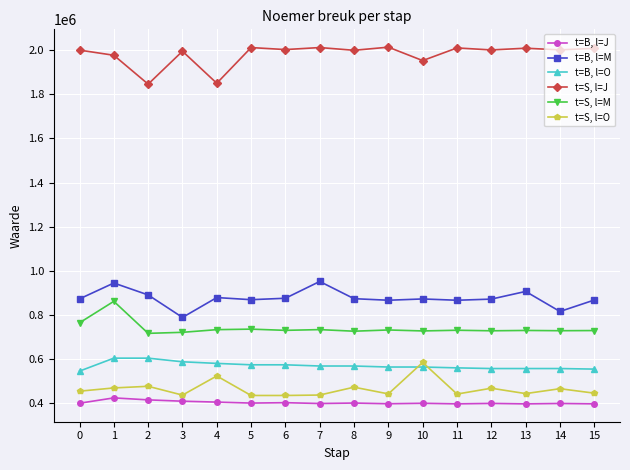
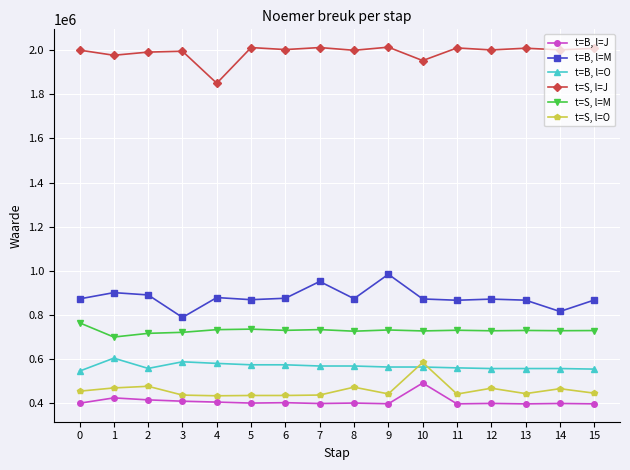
  {
    "t=B, l=J": {
      "0": 400000,
      "1": 420000,
      "2": 420000,
      "3": 410000,
      "4": 410000,
      "5": 400000,
      "6": 400000,
      "7": 400000,
      "8": 400000,
      "9": 400000,
-     "10": 400000,
+     "10": 490000,
      "11": 400000,
      "12": 400000,
      "13": 400000,
      "14": 400000,
      "15": 400000
    },
    "t=B, l=M": {
      "0": 870000,
-     "1": 940000,
+     "1": 900000,
      "2": 890000,
      "3": 790000,
      "4": 880000,
      "5": 870000,
      "6": 880000,
      "7": 950000,
      "8": 870000,
-     "9": 870000,
+     "9": 980000,
      "10": 870000,
      "11": 870000,
      "12": 870000,
-     "13": 910000,
+     "13": 870000,
      "14": 820000,
      "15": 870000
    },
    "t=B, l=O": {
      "0": 550000,
      "1": 600000,
-     "2": 600000,
+     "2": 560000,
      "3": 590000,
      "4": 580000,
      "5": 570000,
      "6": 570000,
      "7": 570000,
      "8": 570000,
      "9": 560000,
      "10": 560000,
      "11": 560000,
      "12": 560000,
      "13": 560000,
      "14": 560000,
      "15": 550000
    },
    "t=S, l=J": {
      "0": 2000000,
      "1": 1980000,
-     "2": 1850000,
+     "2": 1990000,
      "3": 1990000,
      "4": 1850000,
      "5": 2010000,
      "6": 2000000,
      "7": 2010000,
      "8": 2000000,
      "9": 2010000,
      "10": 1950000,
      "11": 2010000,
      "12": 2000000,
      "13": 2010000
    },
    "t=S, l=M": {
      "0": 760000,
-     "1": 860000,
+     "1": 700000,
      "2": 720000,
      "3": 720000,
      "4": 730000,
      "5": 740000,
      "6": 730000,
      "7": 730000,
      "8": 730000,
      "9": 730000,
      "10": 730000,
      "11": 730000,
      "12": 730000,
      "13": 730000,
      "14": 730000,
      "15": 730000
    },
    "t=S, l=O": {
      "0": 450000,
      "1": 470000,
      "2": 480000,
      "3": 440000,
-     "4": 520000,
+     "4": 430000,
      "5": 440000,
      "6": 440000,
      "7": 440000,
      "8": 470000,
      "9": 440000,
      "10": 580000,
      "11": 440000,
      "12": 470000,
      "13": 440000,
      "14": 470000,
      "15": 450000
    }
  }
